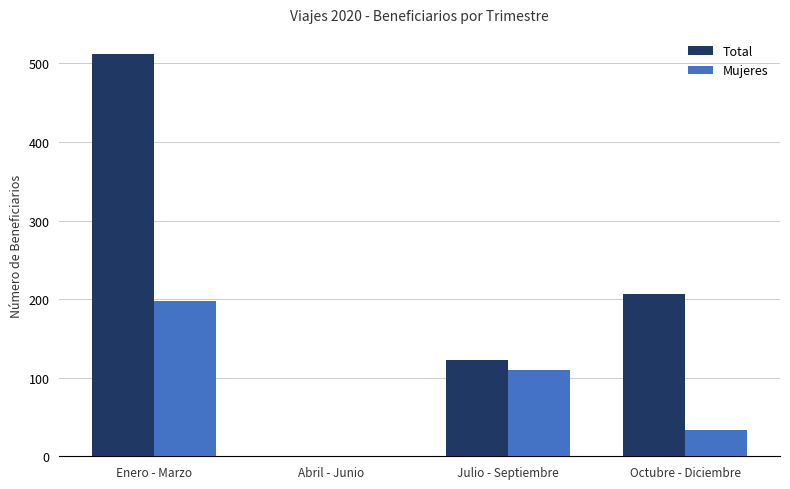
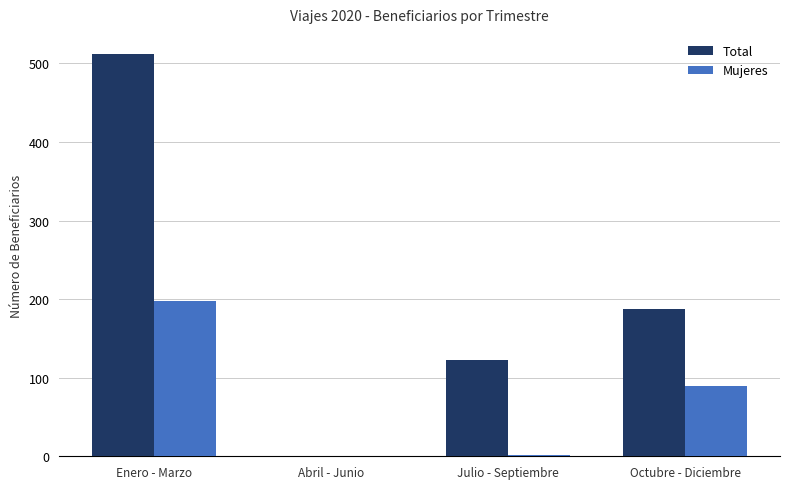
  {
    "Total": {
      "Enero - Marzo": 510,
      "Abril - Junio": 0,
      "Julio - Septiembre": 120,
-     "Octubre - Diciembre": 210
+     "Octubre - Diciembre": 190
    },
    "Mujeres": {
      "Enero - Marzo": 200,
      "Abril - Junio": 0,
-     "Julio - Septiembre": 110,
-     "Octubre - Diciembre": 30
+     "Julio - Septiembre": 0,
+     "Octubre - Diciembre": 90
    }
  }
